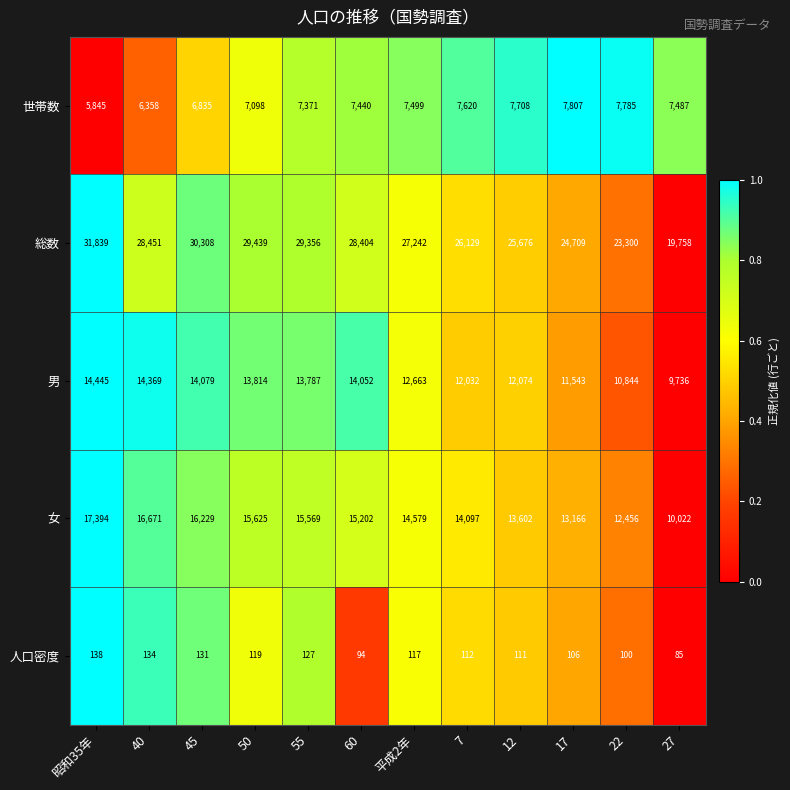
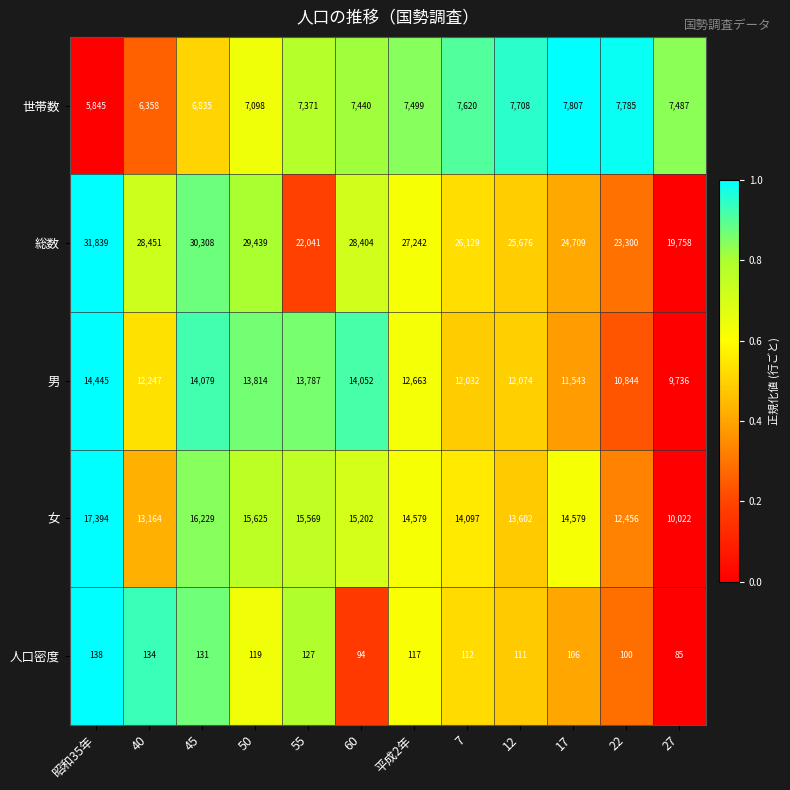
  {
    "世帯数": {
      "昭和35年": "5,845",
      "40": "6,358",
      "45": "6,835",
      "50": "7,098",
      "55": "7,371",
      "60": "7,440",
      "平成2年": "7,499",
      "7": "7,620",
      "12": "7,708",
      "17": "7,807",
      "22": "7,785",
      "27": "7,487"
    },
    "総数": {
      "昭和35年": "31,839",
      "40": "28,451",
      "45": "30,308",
      "50": "29,439",
-     "55": "29,356",
+     "55": "22,041",
      "60": "28,404",
      "平成2年": "27,242",
      "7": "26,129",
      "12": "25,676",
      "17": "24,709",
      "22": "23,300",
      "27": "19,758"
    },
    "男": {
      "昭和35年": "14,445",
-     "40": "14,369",
+     "40": "12,247",
      "45": "14,079",
      "50": "13,814",
      "55": "13,787",
      "60": "14,052",
      "平成2年": "12,663",
      "7": "12,032",
      "12": "12,074",
      "17": "11,543",
      "22": "10,844",
      "27": "9,736"
    },
    "女": {
      "昭和35年": "17,394",
-     "40": "16,671",
+     "40": "13,164",
      "45": "16,229",
      "50": "15,625",
      "55": "15,569",
      "60": "15,202",
      "平成2年": "14,579",
      "7": "14,097",
      "12": "13,602",
-     "17": "13,166",
+     "17": "14,579",
      "22": "12,456",
      "27": "10,022"
    },
    "人口密度": {
      "昭和35年": "138",
      "40": "134",
      "45": "131",
      "50": "119",
      "55": "127",
      "60": "94",
      "平成2年": "117",
      "7": "112",
      "12": "111",
      "17": "106",
      "22": "100",
      "27": "85"
    }
  }
